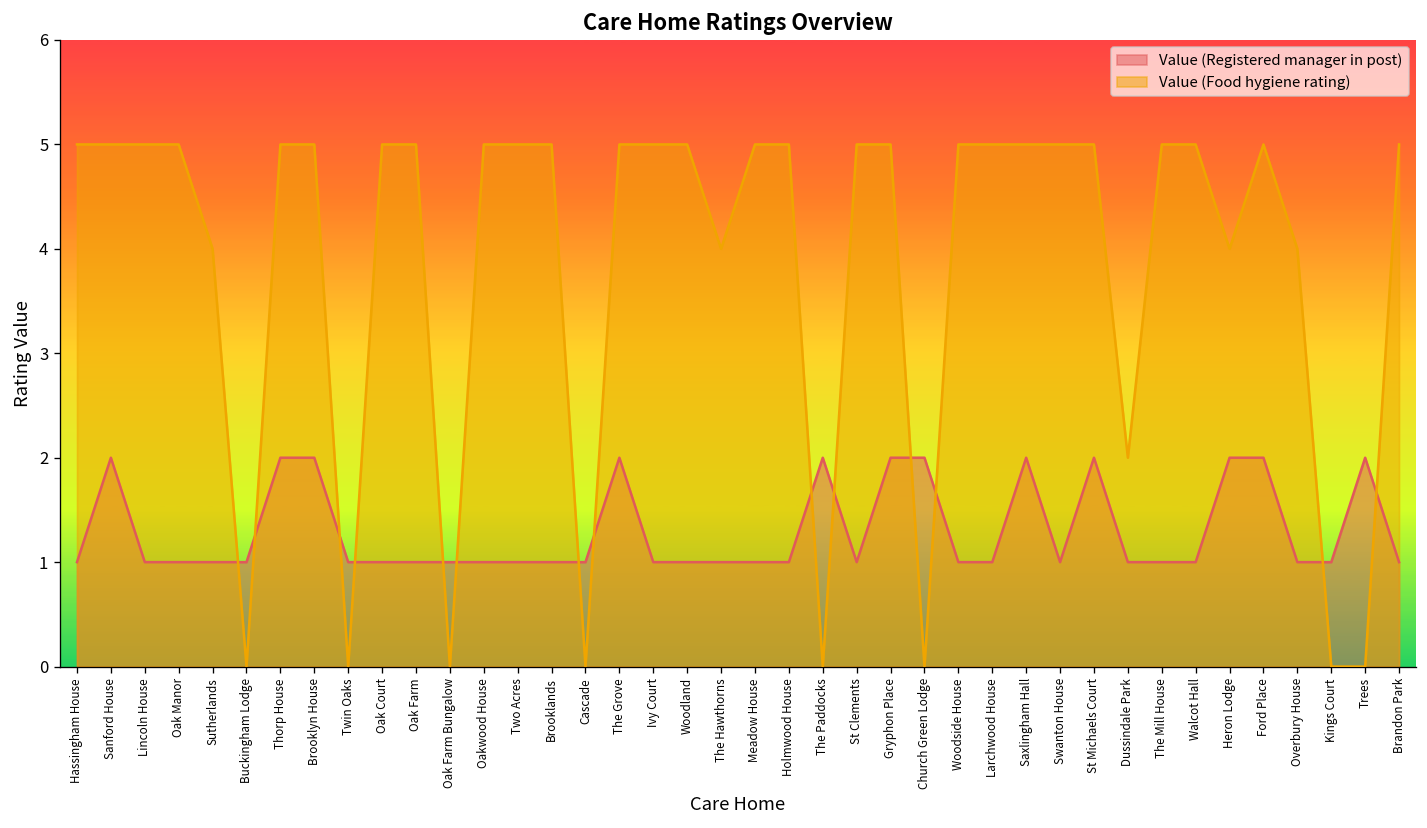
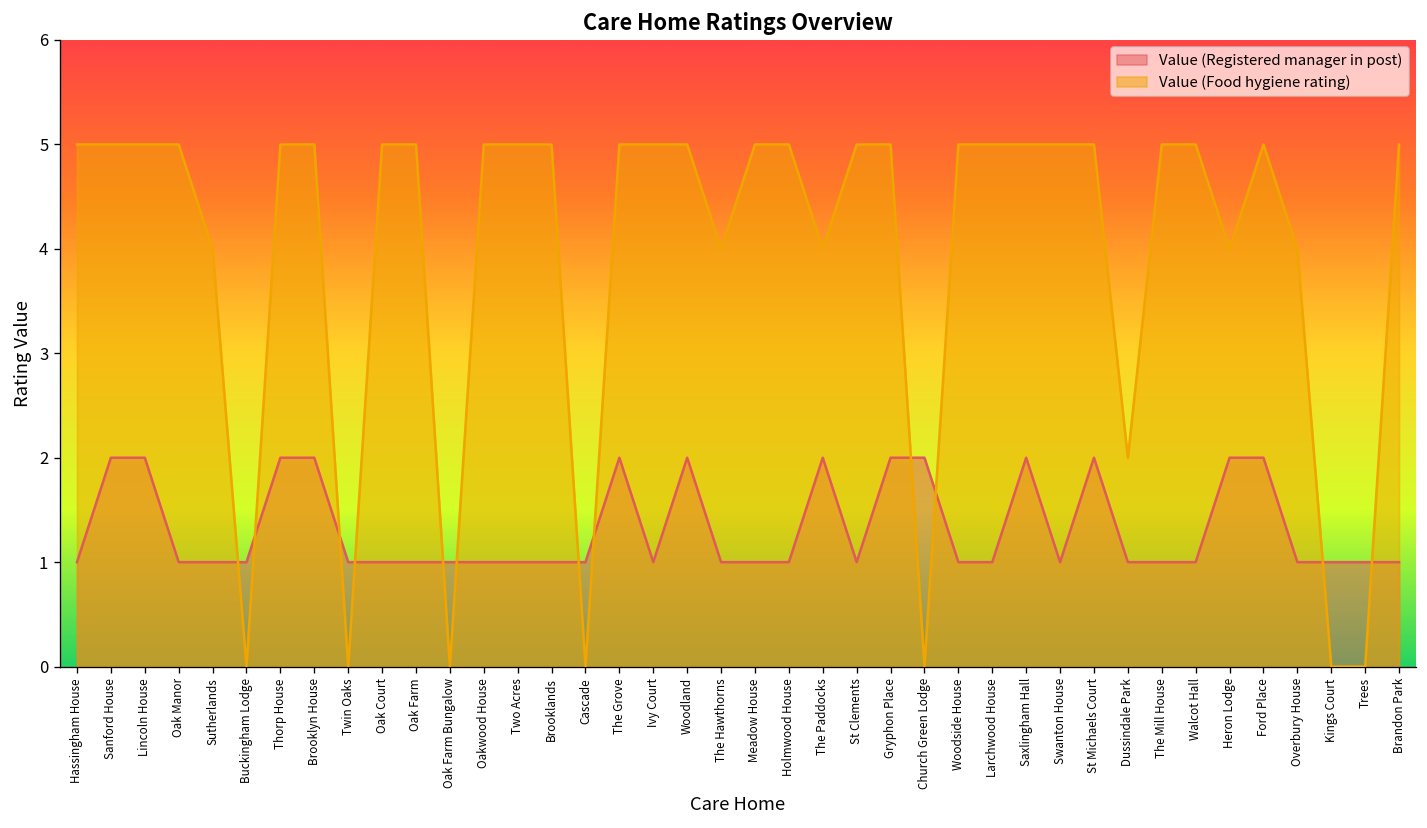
  {
    "Value (Registered manager in post)": {
      "Hassingham House": 1,
      "Sanford House": 2,
-     "Lincoln House": 1,
+     "Lincoln House": 2,
      "Oak Manor": 1,
      "Sutherlands": 1,
      "Buckingham Lodge": 1,
      "Thorp House": 2,
      "Brooklyn House": 2,
      "Twin Oaks": 1,
      "Oak Court": 1,
      "Oak Farm": 1,
      "Oak Farm Bungalow": 1,
      "Oakwood House": 1,
      "Two Acres": 1,
      "Brooklands": 1,
      "Cascade": 1,
      "The Grove": 2,
      "Ivy Court": 1,
-     "Woodland": 1,
+     "Woodland": 2,
      "The Hawthorns": 1,
      "Meadow House": 1,
      "Holmwood House": 1,
      "The Paddocks": 2,
      "St Clements": 1,
      "Gryphon Place": 2,
      "Church Green Lodge": 2,
      "Woodside House": 1,
      "Larchwood House": 1,
      "Saxlingham Hall": 2,
      "Swanton House": 1,
      "St Michaels Court": 2,
      "Dussindale Park": 1,
      "The Mill House": 1,
      "Walcot Hall": 1,
      "Heron Lodge": 2,
      "Ford Place": 2,
      "Overbury House": 1,
      "Kings Court": 1,
-     "Trees": 2,
+     "Trees": 1,
      "Brandon Park": 1
    },
    "Value (Food hygiene rating)": {
      "Hassingham House": 5,
      "Sanford House": 5,
      "Lincoln House": 5,
      "Oak Manor": 5,
      "Sutherlands": 4,
      "Buckingham Lodge": 0,
      "Thorp House": 5,
      "Brooklyn House": 5,
      "Twin Oaks": 0,
      "Oak Court": 5,
      "Oak Farm": 5,
      "Oak Farm Bungalow": 0,
      "Oakwood House": 5,
      "Two Acres": 5,
      "Brooklands": 5,
      "Cascade": 0,
      "The Grove": 5,
      "Ivy Court": 5,
      "Woodland": 5,
      "The Hawthorns": 4,
      "Meadow House": 5,
      "Holmwood House": 5,
-     "The Paddocks": 0,
+     "The Paddocks": 4,
      "St Clements": 5,
      "Gryphon Place": 5,
      "Church Green Lodge": 0,
      "Woodside House": 5,
      "Larchwood House": 5,
      "Saxlingham Hall": 5,
      "Swanton House": 5,
      "St Michaels Court": 5,
      "Dussindale Park": 2,
      "The Mill House": 5,
      "Walcot Hall": 5,
      "Heron Lodge": 4,
      "Ford Place": 5,
      "Overbury House": 4,
      "Kings Court": 0,
      "Trees": 0,
      "Brandon Park": 5
    }
  }
